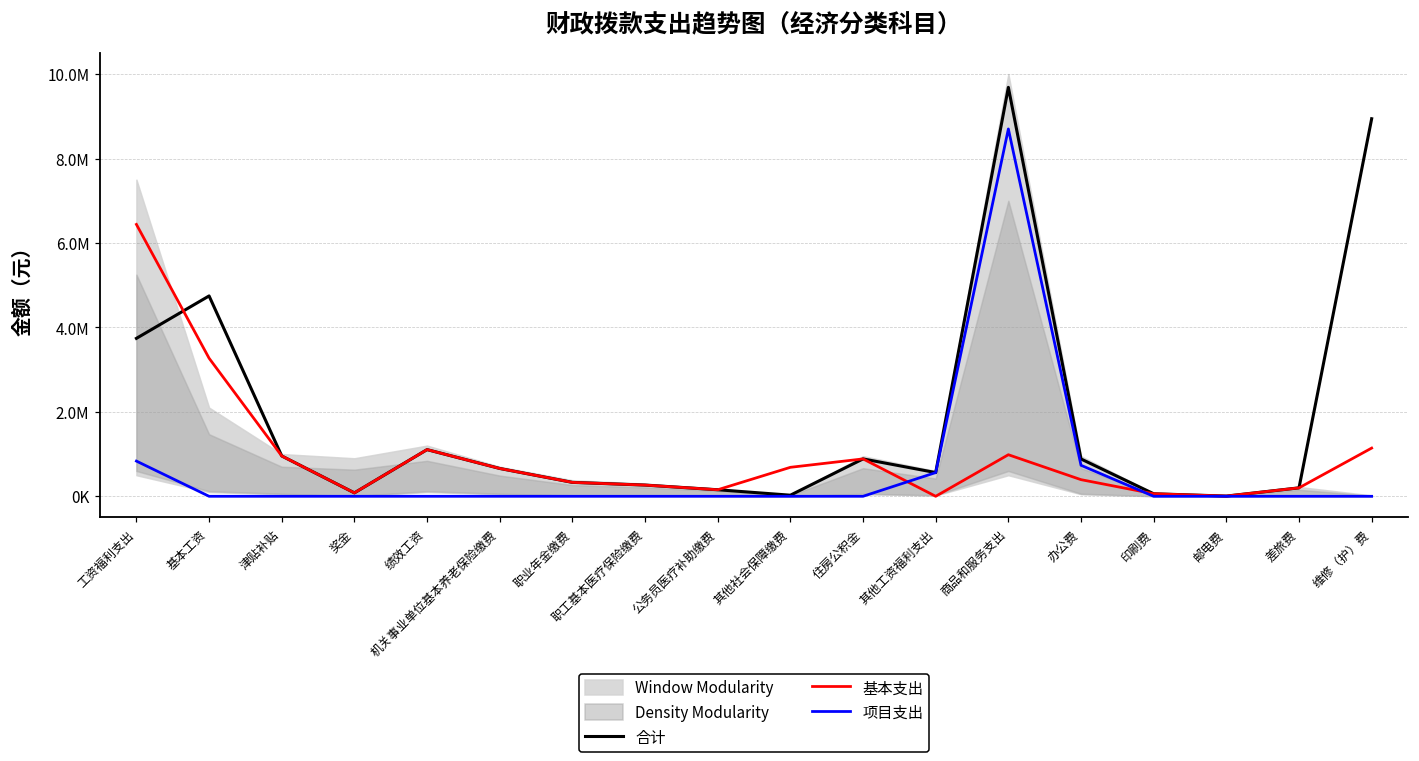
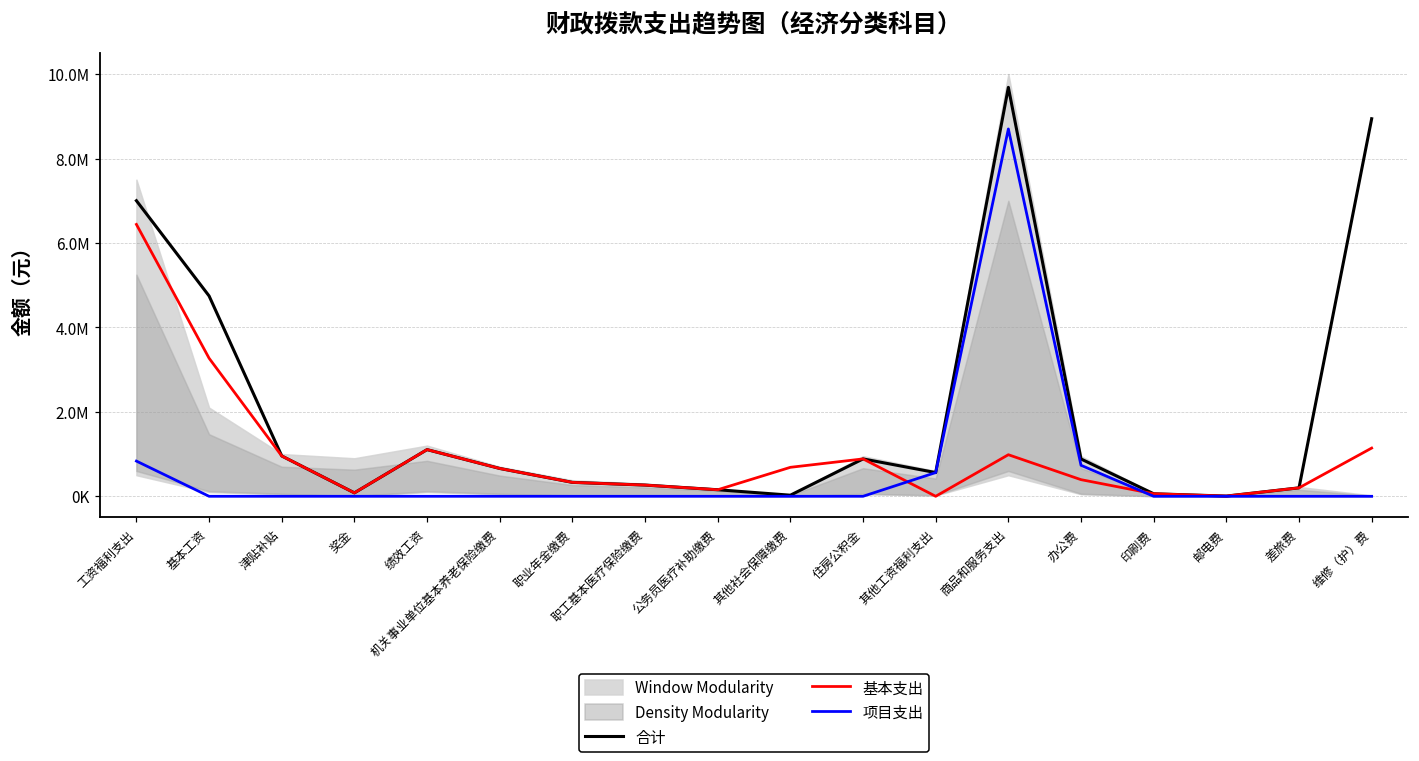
  {
    "合计": {
-     "工资福利支出": 3700000,
+     "工资福利支出": 7000000,
      "基本工资": 4700000,
      "商品和服务支出": 9700000,
      "维修（护）费": 8900000
    },
    "基本支出": {
      "工资福利支出": 6400000,
      "基本工资": 3300000,
      "其他社会保障缴费": 700000,
      "其他工资福利支出": 0,
      "商品和服务支出": 1000000,
      "办公费": 400000,
      "维修（护）费": 1100000
    },
    "项目支出": {
      "工资福利支出": 800000,
      "基本工资": 0,
      "津贴补贴": 0,
      "奖金": 0,
      "绩效工资": 0,
      "机关事业单位基本养老保险缴费": 0,
      "职业年金缴费": 0,
      "职工基本医疗保险缴费": 0,
      "公务员医疗补助缴费": 0,
      "住房公积金": 0,
      "商品和服务支出": 8700000,
      "办公费": 700000,
      "差旅费": 0
    }
  }
